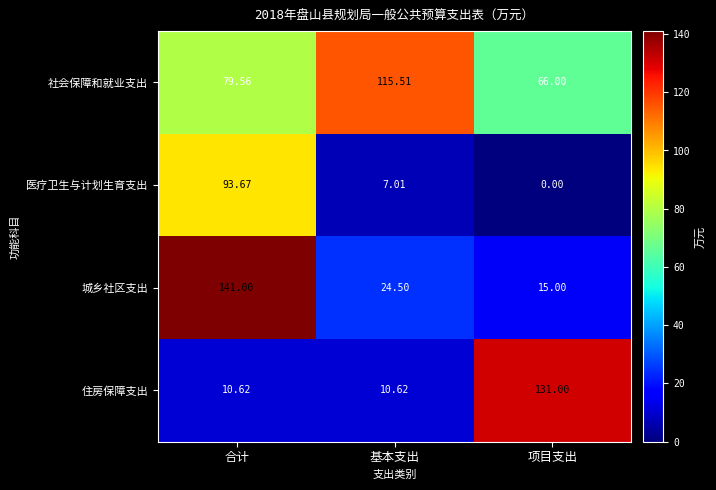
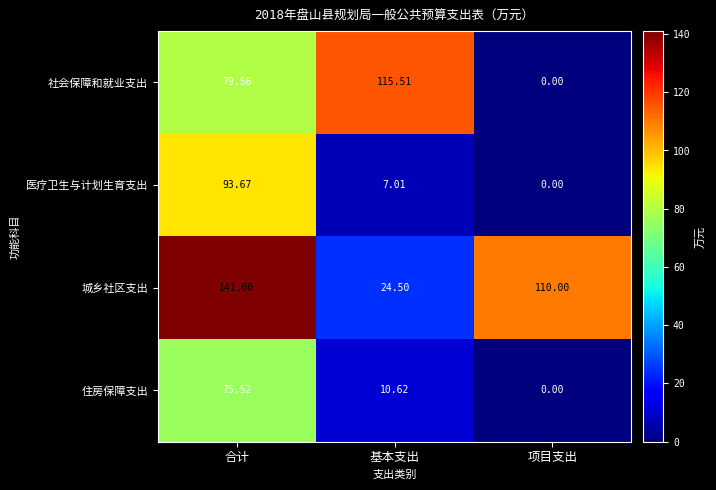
  {
    "社会保障和就业支出": {
      "合计": 79.56,
      "基本支出": 115.51,
-     "项目支出": 66.00
+     "项目支出": 0.00
    },
    "医疗卫生与计划生育支出": {
      "合计": 93.67,
      "基本支出": 7.01,
      "项目支出": 0.00
    },
    "城乡社区支出": {
      "合计": 141.00,
      "基本支出": 24.50,
-     "项目支出": 15.00
+     "项目支出": 110.00
    },
    "住房保障支出": {
-     "合计": 10.62,
+     "合计": 75.52,
      "基本支出": 10.62,
-     "项目支出": 131.00
+     "项目支出": 0.00
    }
  }
